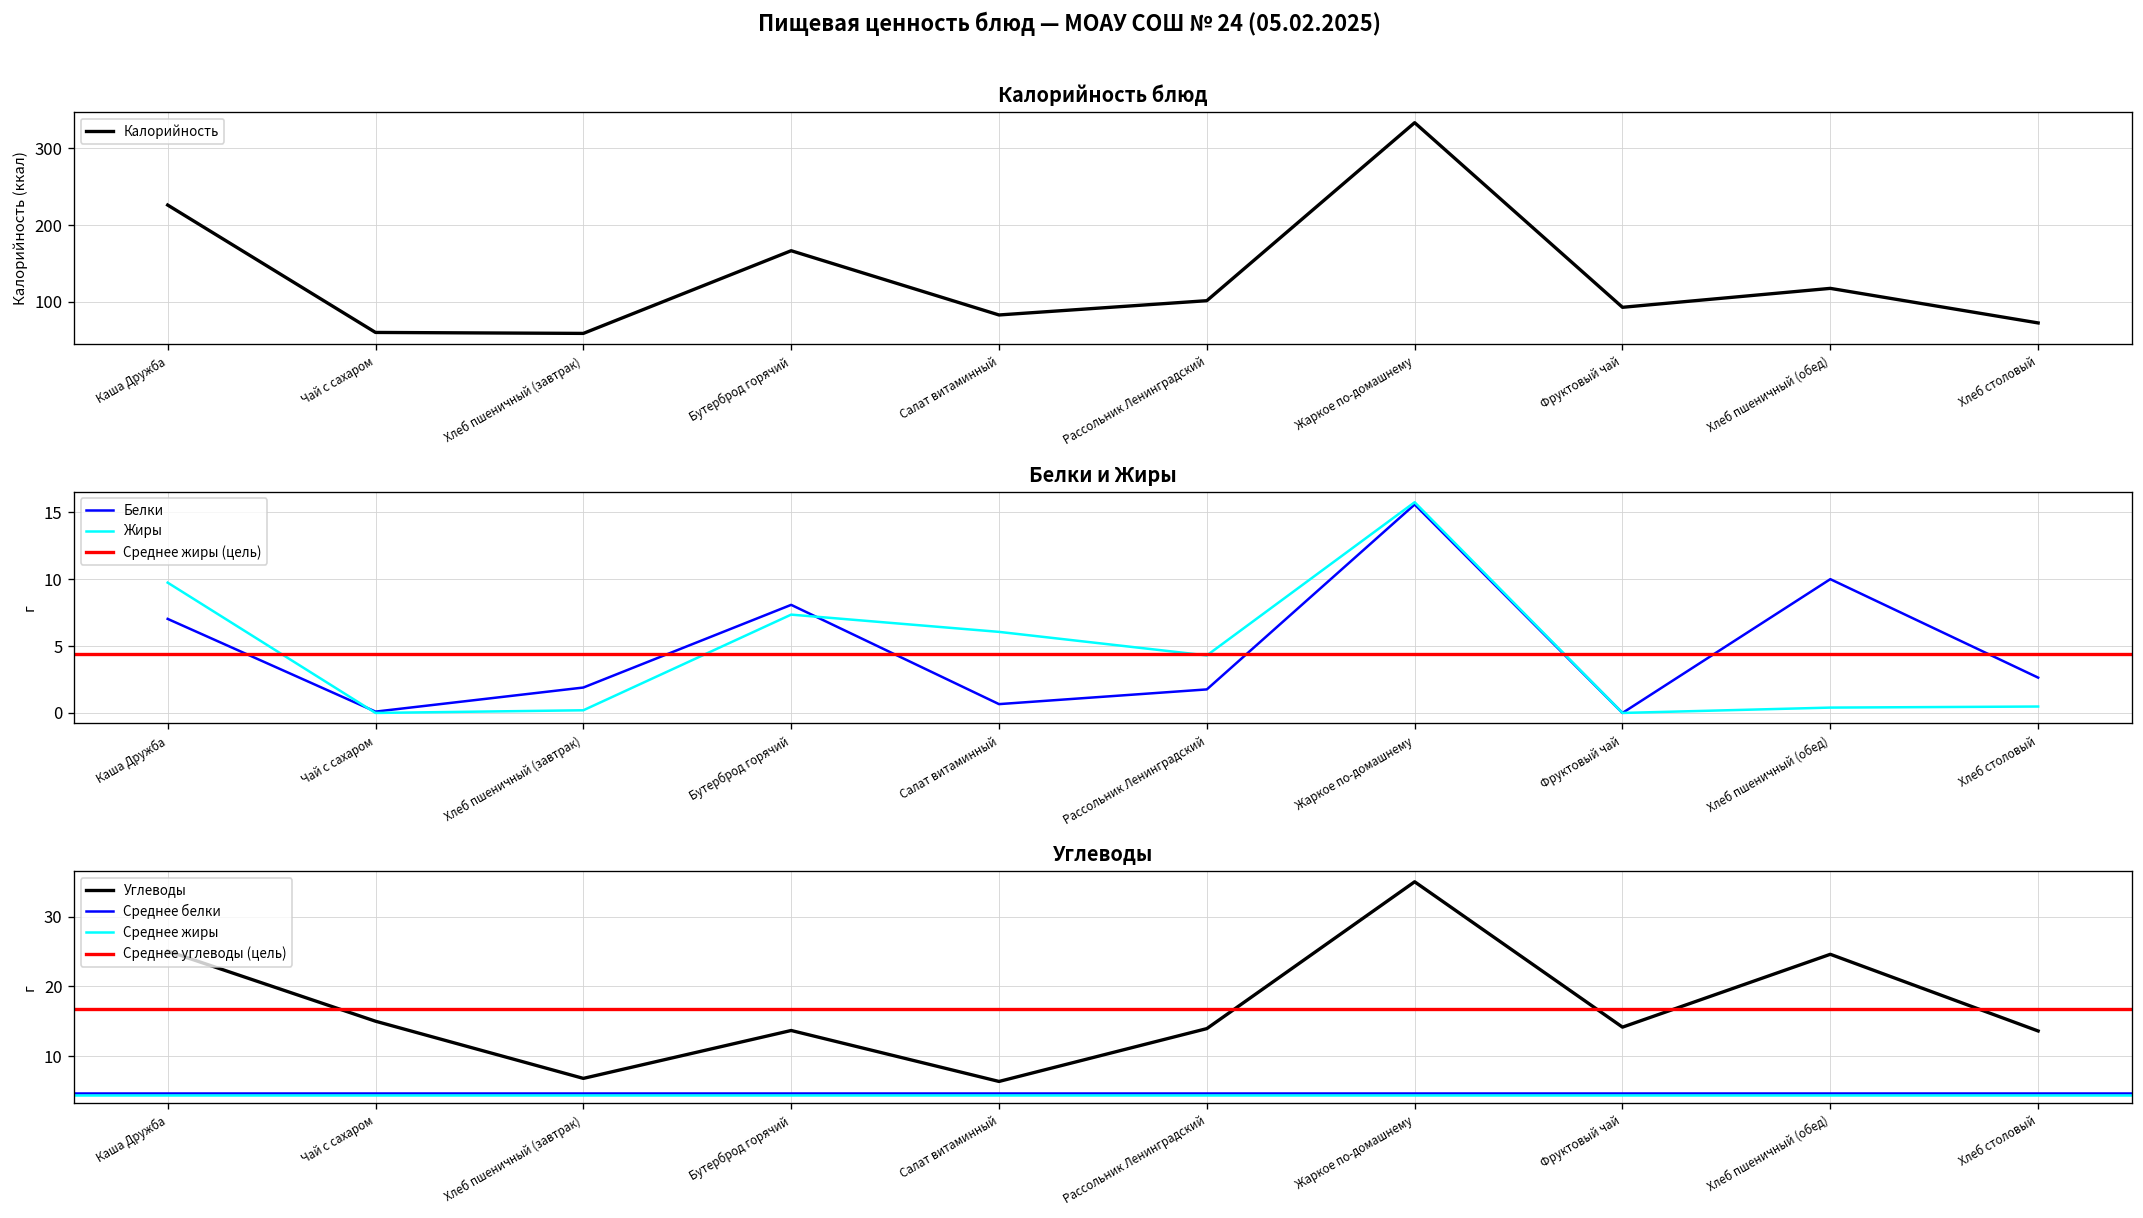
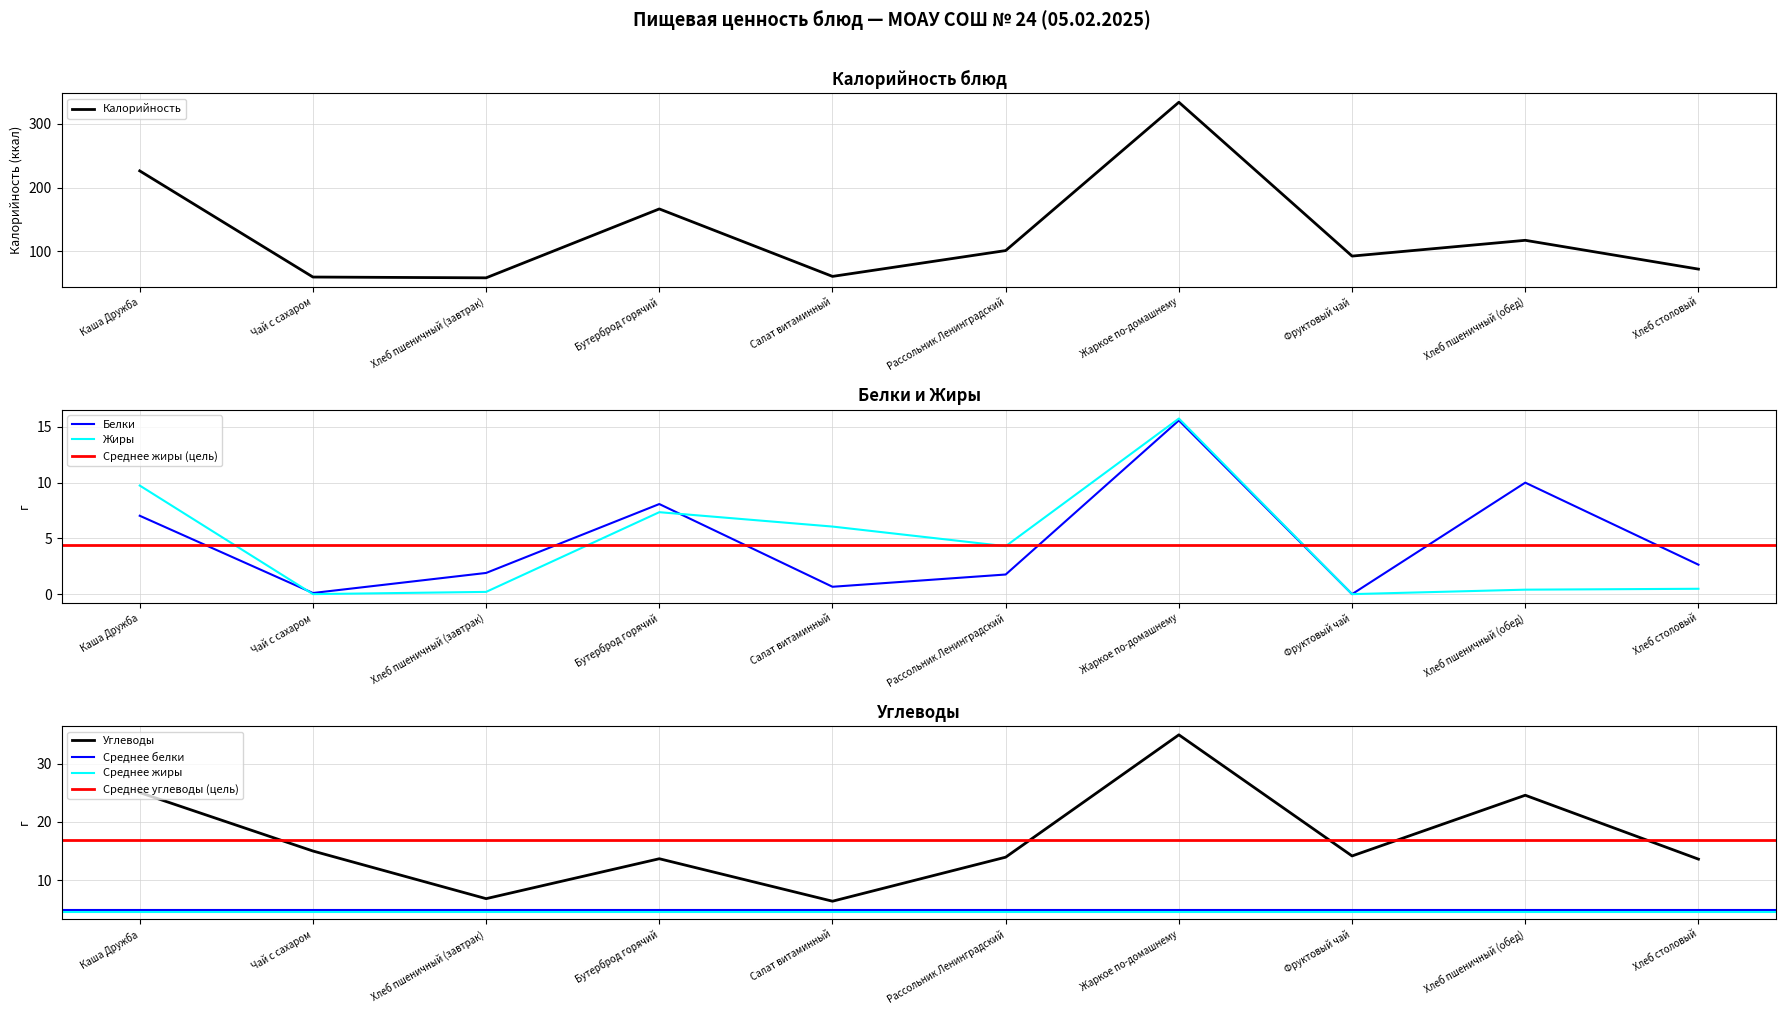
  {
    "Калорийность блюд": {
      "Каша Дружба": 230,
      "Чай с сахаром": 60,
      "Хлеб пшеничный (завтрак)": 60,
      "Бутерброд горячий": 170,
-     "Салат витаминный": 80,
+     "Салат витаминный": 60,
      "Рассольник Ленинградский": 100,
      "Жаркое по-домашнему": 330,
      "Фруктовый чай": 90,
      "Хлеб пшеничный (обед)": 120,
      "Хлеб столовый": 70
    },
    "Белки и Жиры": {
      "Белки": {
        "Каша Дружба": 7.0,
        "Хлеб пшеничный (завтрак)": 1.9,
        "Бутерброд горячий": 8.1,
        "Салат витаминный": 0.7,
        "Рассольник Ленинградский": 1.8,
        "Хлеб пшеничный (обед)": 10.0,
        "Хлеб столовый": 2.6
      },
      "Жиры": {
        "Каша Дружба": 9.7,
        "Хлеб пшеничный (завтрак)": 0.2,
        "Бутерброд горячий": 7.4,
        "Салат витаминный": 6.1,
        "Рассольник Ленинградский": 4.3,
        "Хлеб пшеничный (обед)": 0.4,
        "Хлеб столовый": 0.5
      }
    },
    "Углеводы": {
      "Чай с сахаром": 15,
      "Хлеб пшеничный (завтрак)": 7,
      "Бутерброд горячий": 14,
      "Салат витаминный": 6,
      "Рассольник Ленинградский": 14,
      "Жаркое по-домашнему": 35,
      "Фруктовый чай": 14,
      "Хлеб пшеничный (обед)": 25,
      "Хлеб столовый": 14
    }
  }
